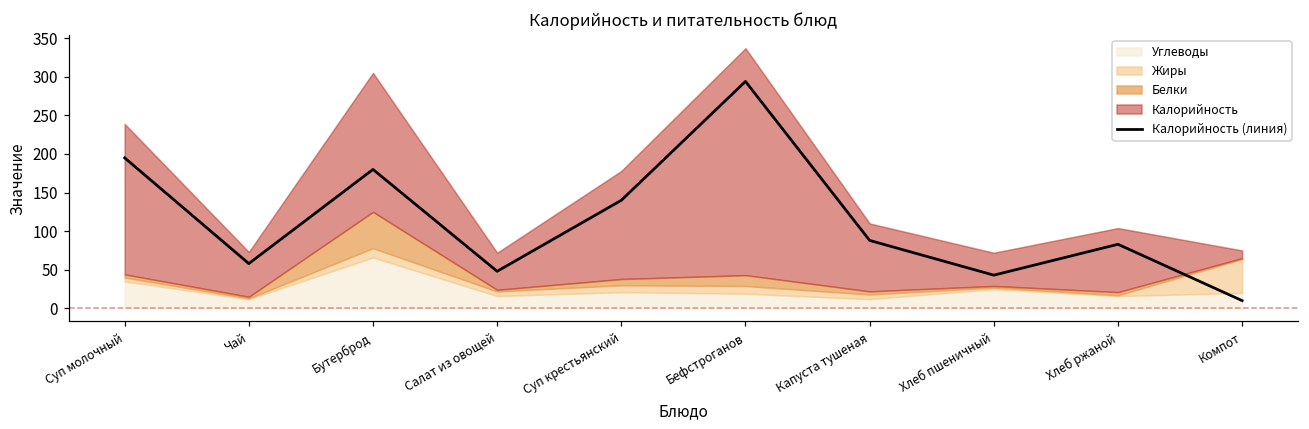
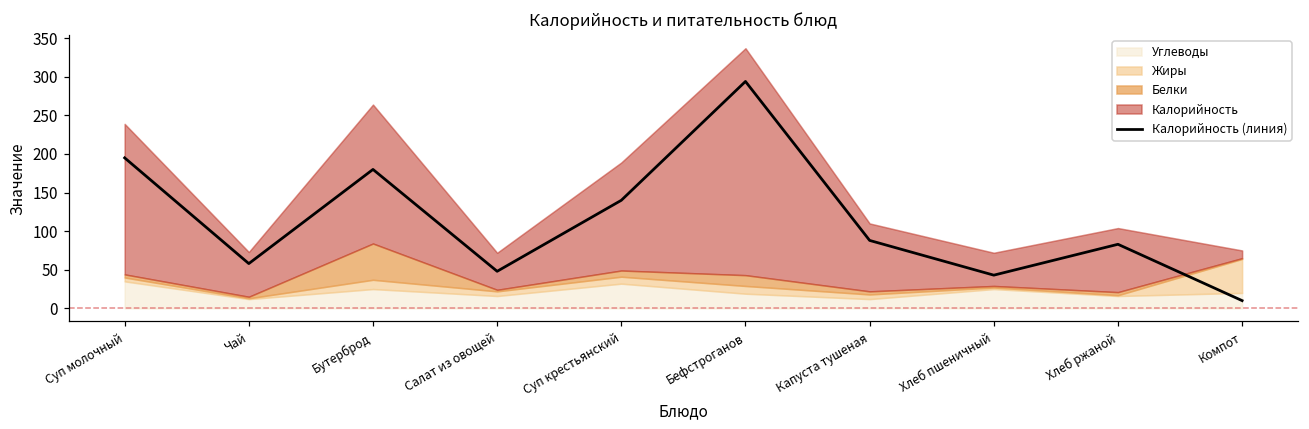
  {
    "Калорийность (линия)": {
      "Суп молочный": 200,
      "Чай": 60,
      "Бутерброд": 180,
      "Салат из овощей": 50,
      "Суп крестьянский": 140,
      "Бефстроганов": 290,
      "Капуста тушеная": 90,
      "Хлеб пшеничный": 40,
      "Хлеб ржаной": 80,
      "Компот": 10
    },
    "Углеводы": {
      "Суп молочный": 40,
-     "Бутерброд": 70,
+     "Бутерброд": 30,
      "Салат из овощей": 20,
-     "Суп крестьянский": 20,
+     "Суп крестьянский": 30,
      "Бефстроганов": 20,
      "Капуста тушеная": 10,
      "Компот": 20
    },
    "Жиры": {
      "Суп молочный": 10,
      "Бутерброд": 10,
      "Суп крестьянский": 10,
      "Бефстроганов": 10,
      "Капуста тушеная": 10
    },
    "Белки": {
      "Суп молочный": 0,
      "Бутерброд": 50,
      "Суп крестьянский": 10,
      "Бефстроганов": 10,
      "Капуста тушеная": 0,
      "Хлеб ржаной": 0
    },
    "Калорийность": {
      "Суп молочный": 200,
      "Чай": 60,
      "Бутерброд": 180,
      "Салат из овощей": 50,
      "Суп крестьянский": 140,
      "Бефстроганов": 290,
      "Капуста тушеная": 90,
      "Хлеб пшеничный": 40,
      "Хлеб ржаной": 80,
      "Компот": 10
    }
  }
